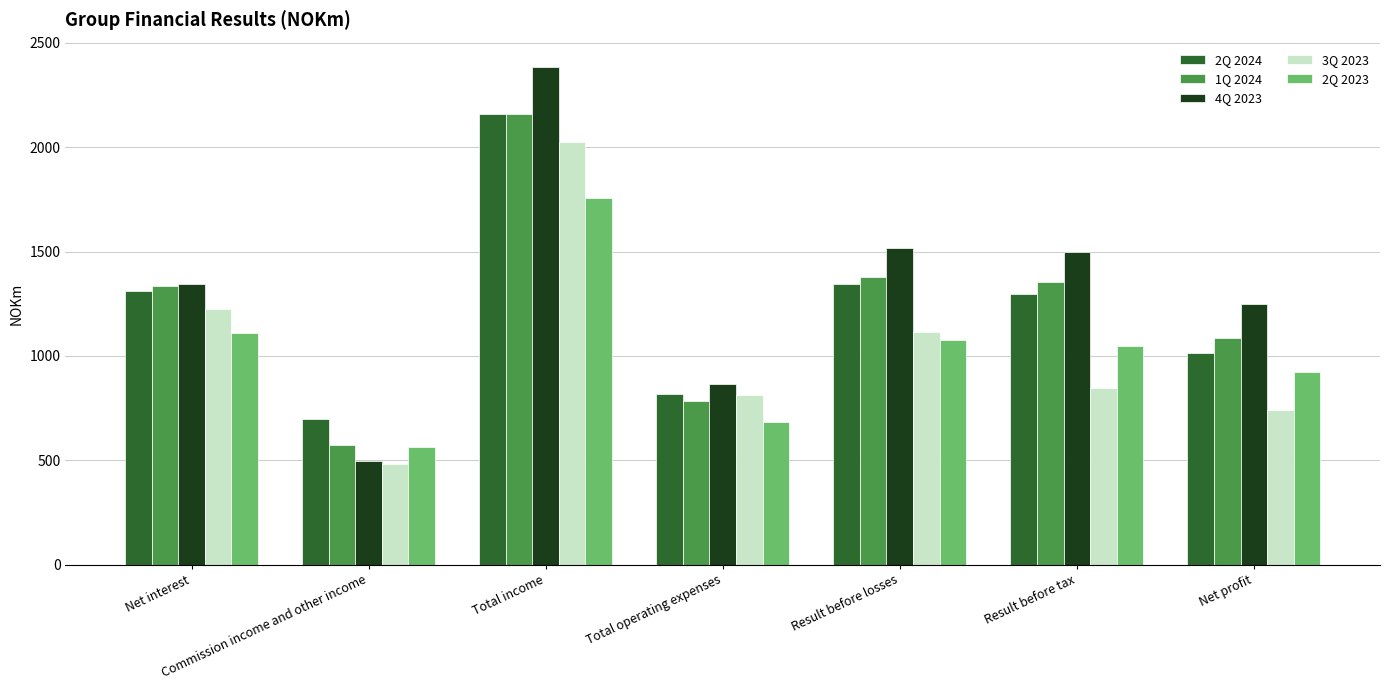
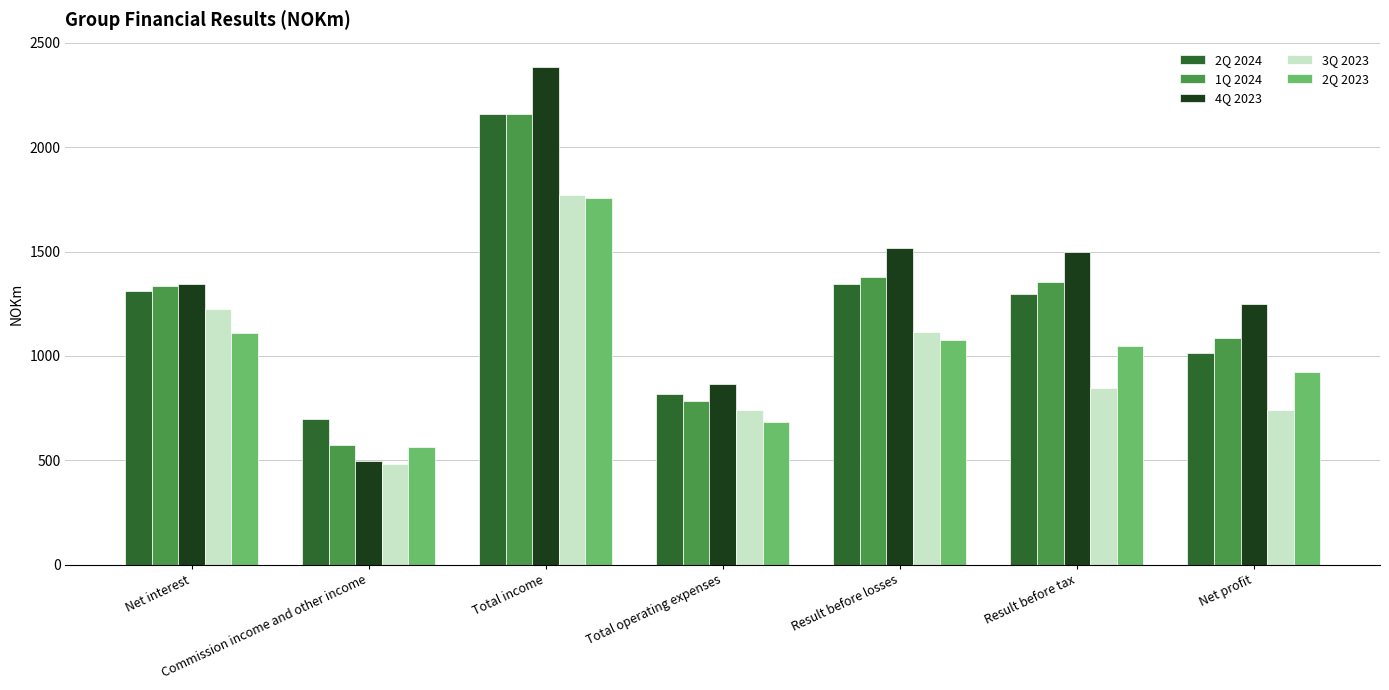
  {
    "3Q 2023": {
      "Net interest": 1230,
      "Commission income and other income": 480,
-     "Total income": 2020,
-     "Total operating expenses": 810,
+     "Total income": 1770,
+     "Total operating expenses": 740,
      "Result before losses": 1120,
      "Result before tax": 850,
      "Net profit": 740
    }
  }
